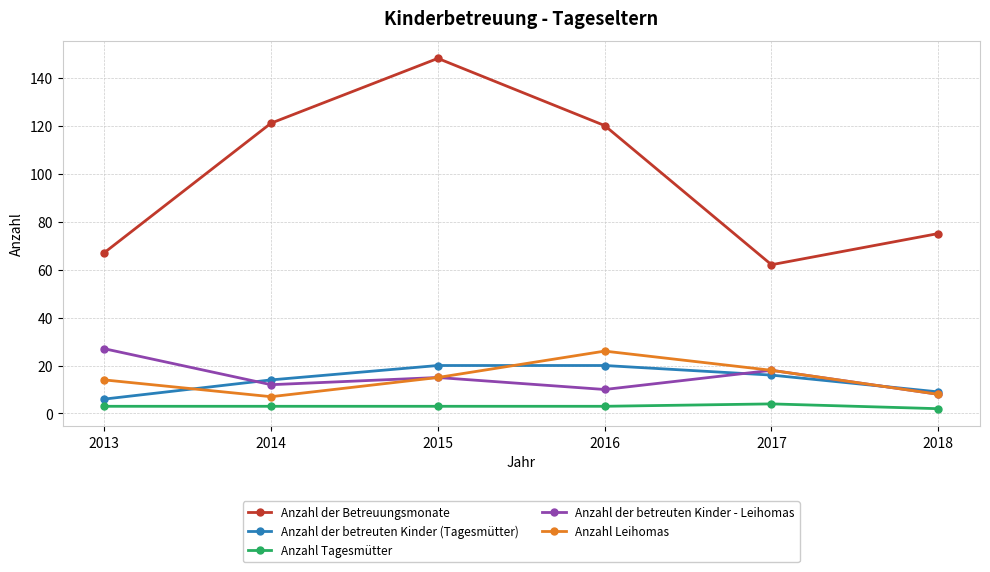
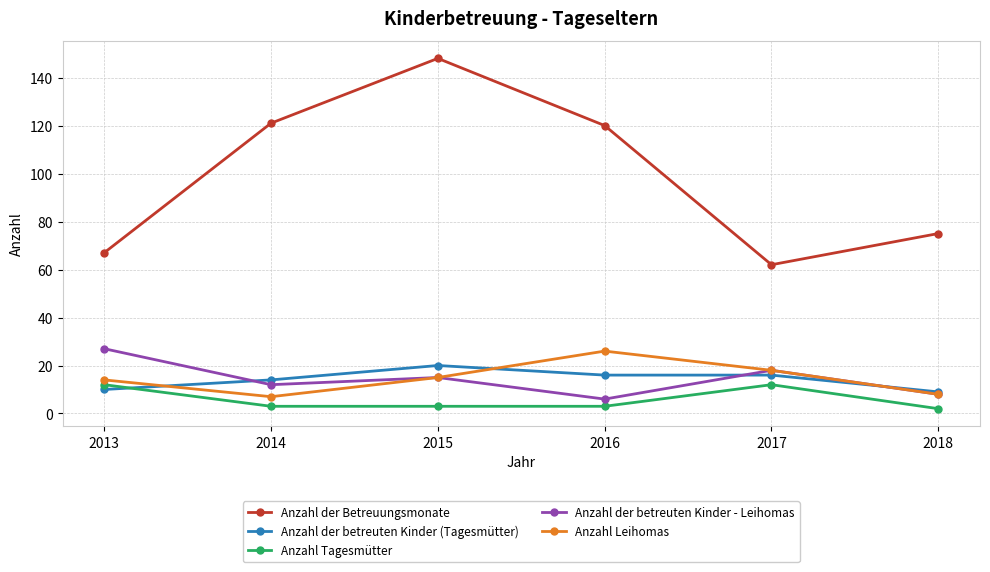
  {
    "Anzahl der Betreuungsmonate": {
      "2013": 67,
      "2014": 121,
      "2015": 148,
      "2016": 120,
      "2017": 62,
      "2018": 75
    },
    "Anzahl der betreuten Kinder (Tagesmütter)": {
-     "2013": 6,
+     "2013": 10,
      "2014": 14,
      "2015": 20,
-     "2016": 20,
+     "2016": 16,
      "2017": 16
    },
    "Anzahl Tagesmütter": {
-     "2013": 3,
+     "2013": 12,
      "2014": 3,
      "2015": 3,
      "2016": 3,
-     "2017": 4,
+     "2017": 12,
      "2018": 2
    },
    "Anzahl der betreuten Kinder - Leihomas": {
      "2013": 27,
      "2014": 12,
-     "2016": 10
+     "2016": 6
    },
    "Anzahl Leihomas": {
      "2013": 14,
      "2014": 7,
      "2016": 26
    }
  }
